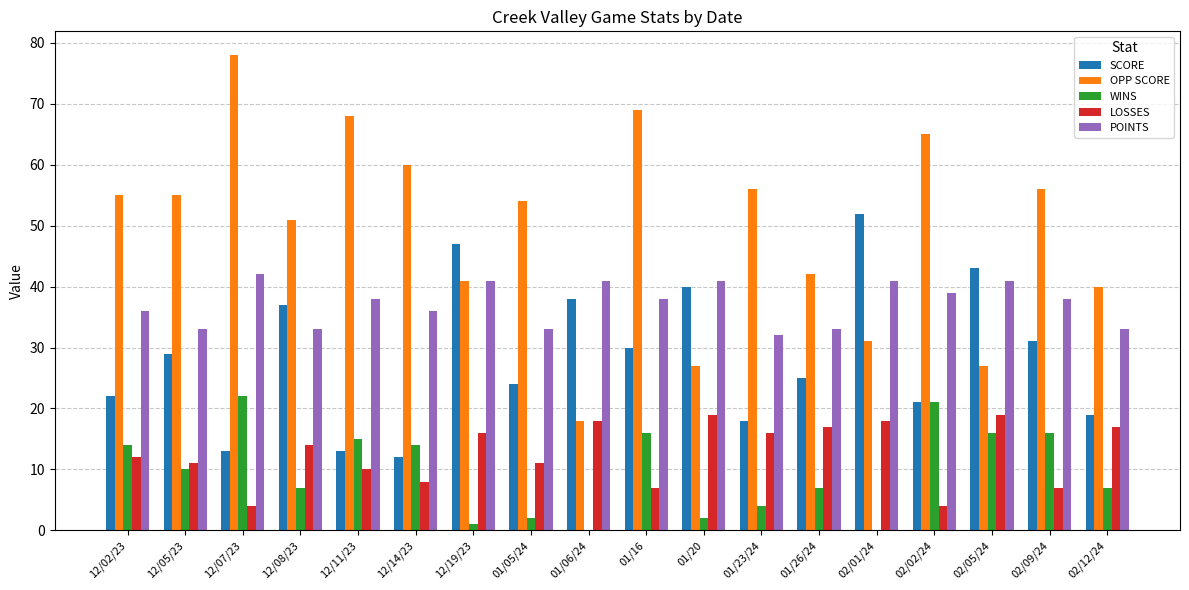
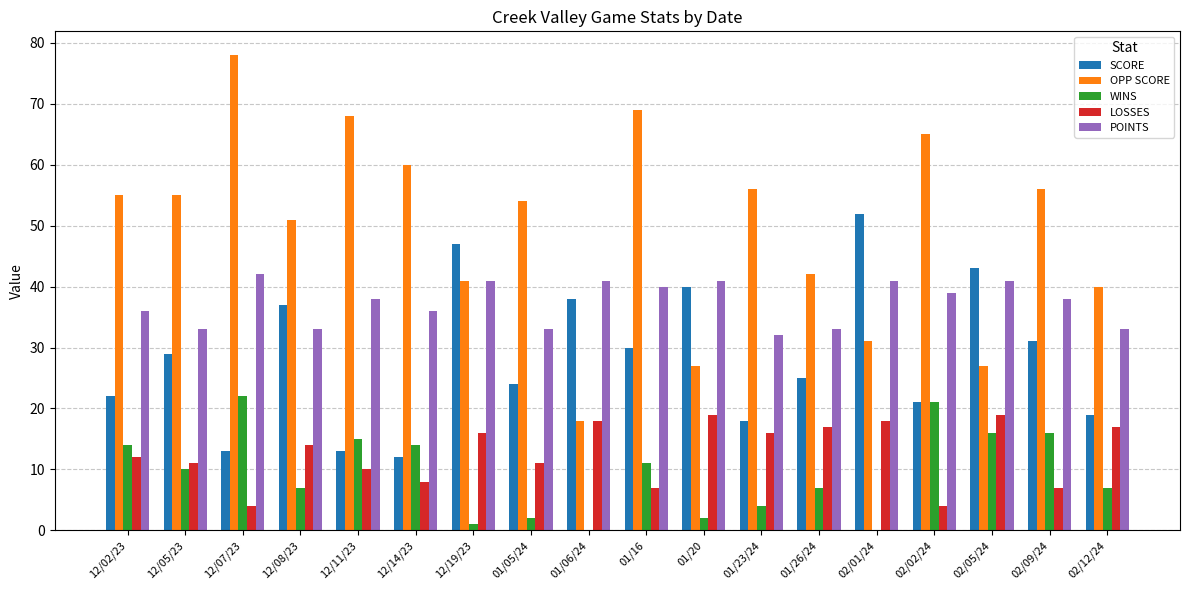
  {
    "SCORE": {
      "12/02/23": 22,
      "12/05/23": 29,
      "12/07/23": 13,
      "12/08/23": 37,
      "12/11/23": 13,
      "12/14/23": 12,
      "12/19/23": 47,
      "01/05/24": 24,
      "01/06/24": 38,
      "01/16": 30,
      "01/20": 40,
      "01/23/24": 18,
      "01/26/24": 25,
      "02/01/24": 52,
      "02/02/24": 21,
      "02/05/24": 43,
      "02/09/24": 31,
      "02/12/24": 19
    },
    "OPP SCORE": {
      "12/02/23": 55,
      "12/05/23": 55,
      "12/07/23": 78,
      "12/08/23": 51,
      "12/11/23": 68,
      "12/14/23": 60,
      "12/19/23": 41,
      "01/05/24": 54,
      "01/06/24": 18,
      "01/16": 69,
      "01/20": 27,
      "01/23/24": 56,
      "01/26/24": 42,
      "02/01/24": 31,
      "02/02/24": 65,
      "02/05/24": 27,
      "02/09/24": 56,
      "02/12/24": 40
    },
    "WINS": {
      "12/02/23": 14,
      "12/05/23": 10,
      "12/07/23": 22,
      "12/08/23": 7,
      "12/11/23": 15,
      "12/14/23": 14,
      "12/19/23": 1,
      "01/05/24": 2,
      "01/06/24": 0,
-     "01/16": 16,
+     "01/16": 11,
      "01/20": 2,
      "01/23/24": 4,
      "01/26/24": 7,
      "02/01/24": 0,
      "02/02/24": 21,
      "02/05/24": 16,
      "02/09/24": 16,
      "02/12/24": 7
    },
    "LOSSES": {
      "12/02/23": 12,
      "12/05/23": 11,
      "12/07/23": 4,
      "12/08/23": 14,
      "12/11/23": 10,
      "12/14/23": 8,
      "12/19/23": 16,
      "01/05/24": 11,
      "01/06/24": 18,
      "01/16": 7,
      "01/20": 19,
      "01/23/24": 16,
      "01/26/24": 17,
      "02/01/24": 18,
      "02/02/24": 4,
      "02/05/24": 19,
      "02/09/24": 7,
      "02/12/24": 17
    },
    "POINTS": {
      "12/02/23": 36,
      "12/05/23": 33,
      "12/07/23": 42,
      "12/08/23": 33,
      "12/11/23": 38,
      "12/14/23": 36,
      "12/19/23": 41,
      "01/05/24": 33,
      "01/06/24": 41,
-     "01/16": 38,
+     "01/16": 40,
      "01/20": 41,
      "01/23/24": 32,
      "01/26/24": 33,
      "02/01/24": 41,
      "02/02/24": 39,
      "02/05/24": 41,
      "02/09/24": 38,
      "02/12/24": 33
    }
  }
